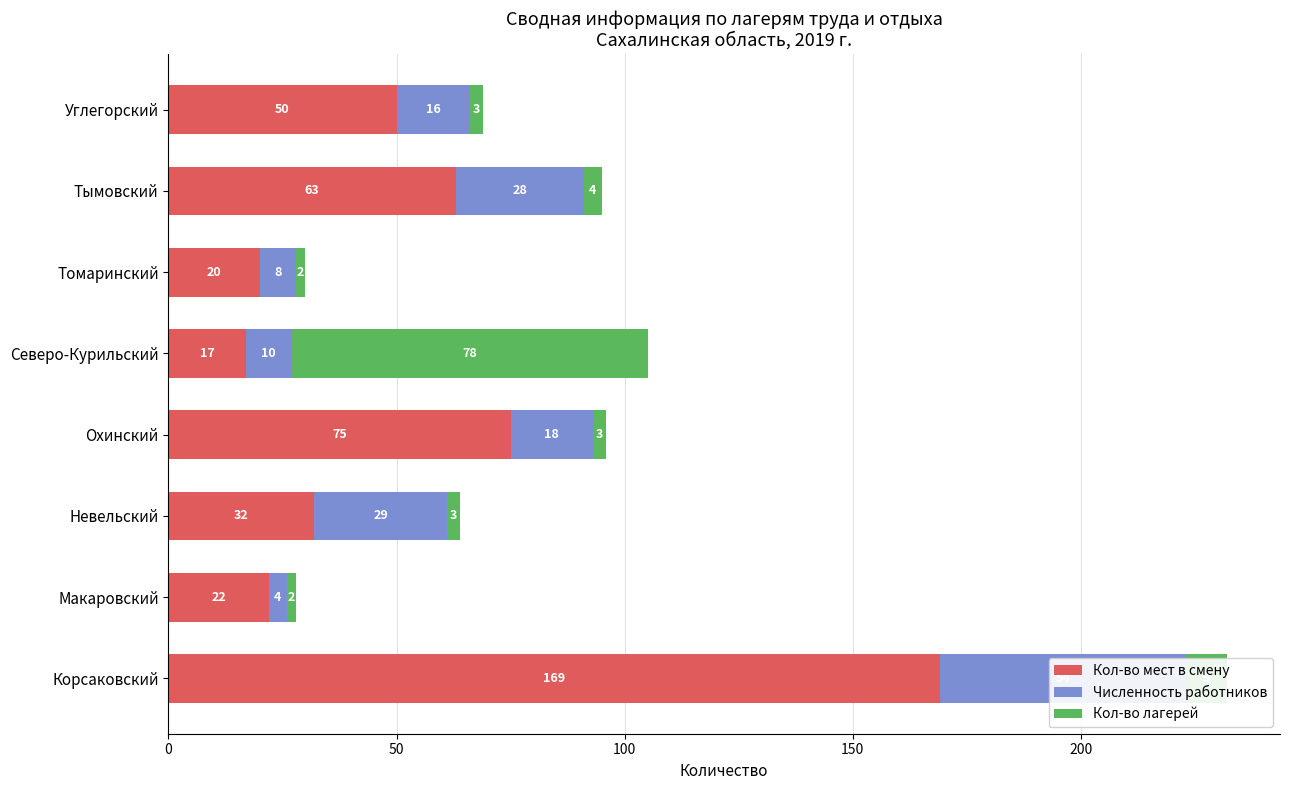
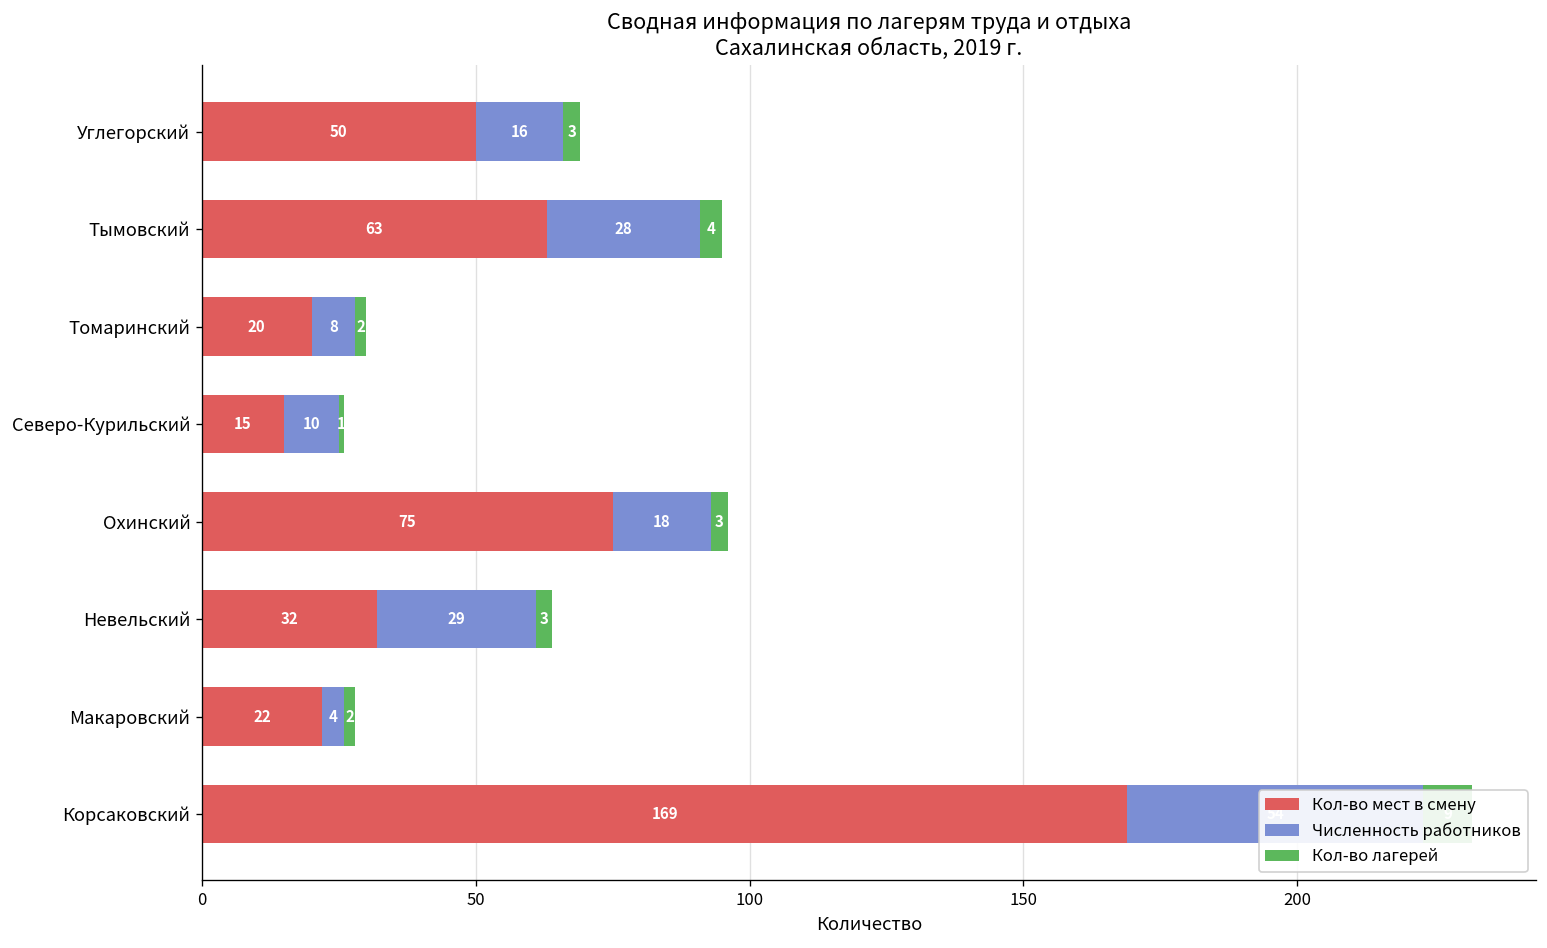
  {
    "Кол-во мест в смену": {
      "Углегорский": 50,
      "Тымовский": 63,
      "Томаринский": 20,
-     "Северо-Курильский": 17,
+     "Северо-Курильский": 15,
      "Охинский": 75,
      "Невельский": 32,
      "Макаровский": 22,
      "Корсаковский": 169
    },
    "Численность работников": {
      "Углегорский": 16,
      "Тымовский": 28,
      "Томаринский": 8,
      "Северо-Курильский": 10,
      "Охинский": 18,
      "Невельский": 29,
      "Макаровский": 4
    },
    "Кол-во лагерей": {
      "Углегорский": 3,
      "Тымовский": 4,
      "Томаринский": 2,
-     "Северо-Курильский": 78,
+     "Северо-Курильский": 1,
      "Охинский": 3,
      "Невельский": 3,
      "Макаровский": 2
    }
  }
